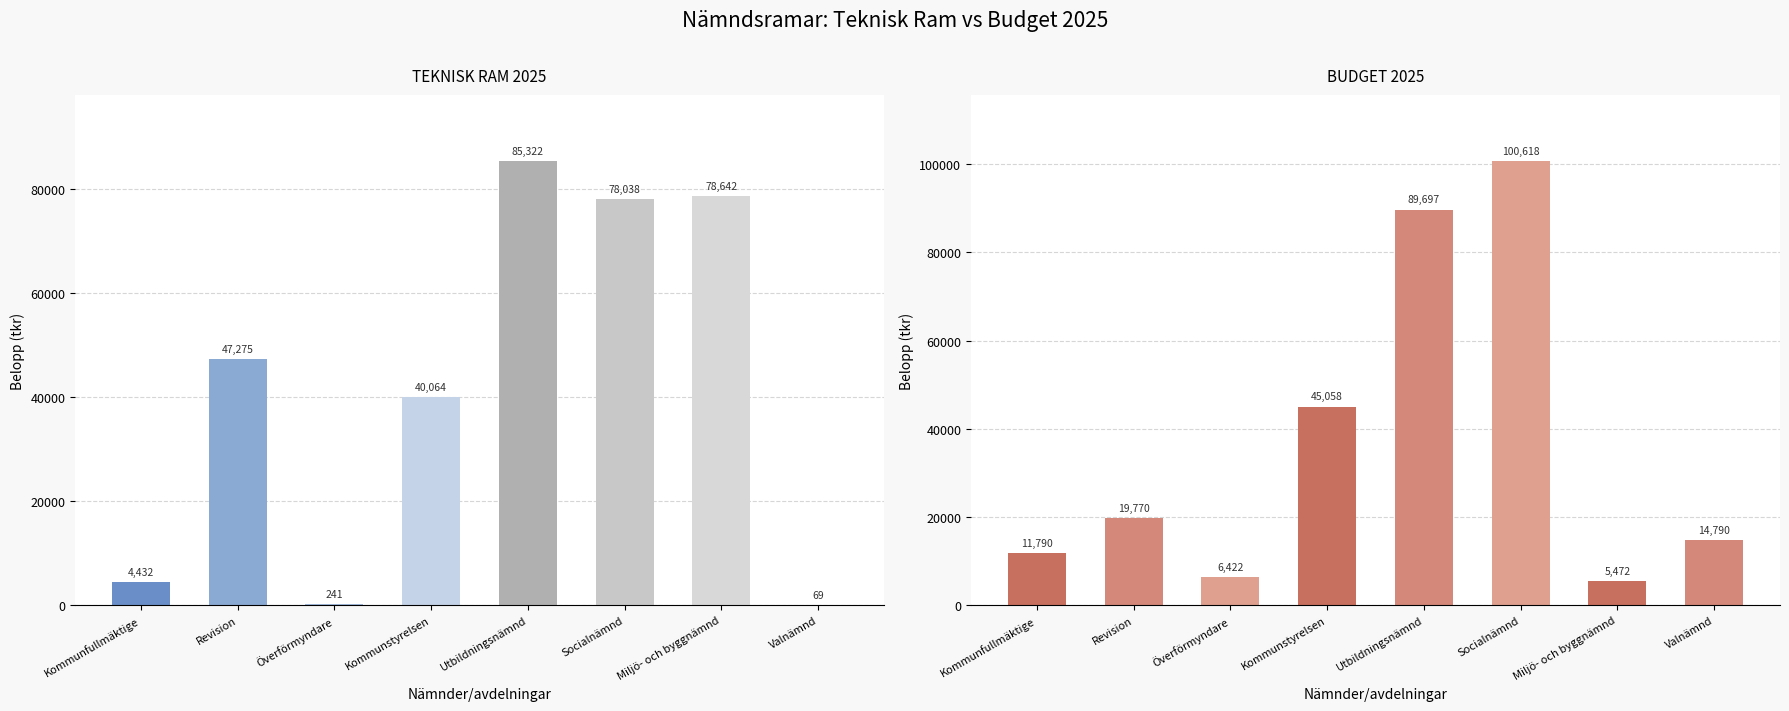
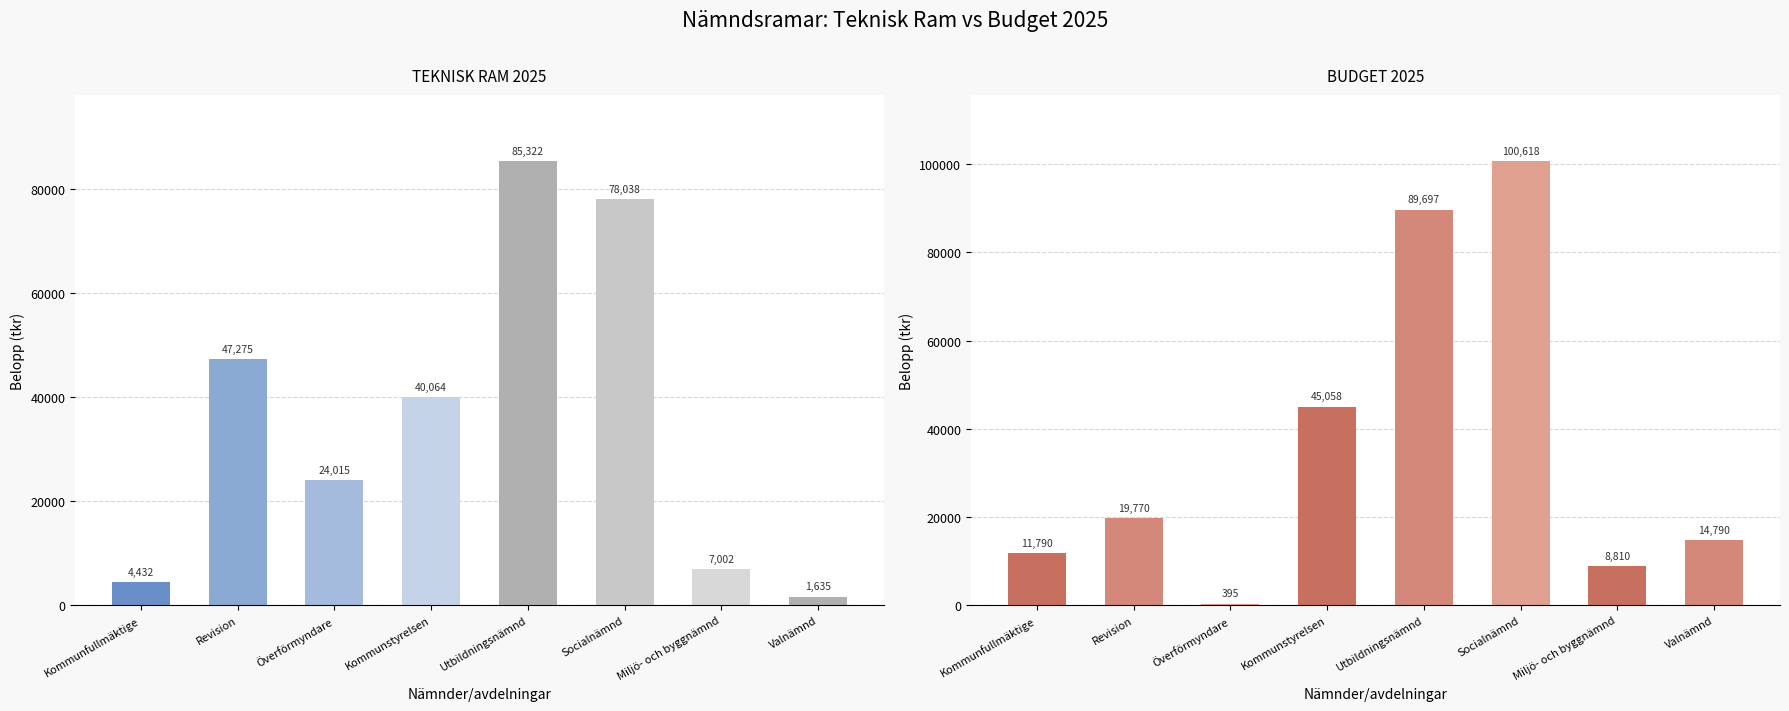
  {
    "TEKNISK RAM 2025": {
      "Kommunfullmäktige": "4,432",
      "Revision": "47,275",
-     "Överförmyndare": "241",
+     "Överförmyndare": "24,015",
      "Kommunstyrelsen": "40,064",
      "Utbildningsnämnd": "85,322",
      "Socialnämnd": "78,038",
-     "Miljö- och byggnämnd": "78,642",
-     "Valnämnd": "69"
+     "Miljö- och byggnämnd": "7,002",
+     "Valnämnd": "1,635"
    },
    "BUDGET 2025": {
      "Kommunfullmäktige": "11,790",
      "Revision": "19,770",
-     "Överförmyndare": "6,422",
+     "Överförmyndare": "395",
      "Kommunstyrelsen": "45,058",
      "Utbildningsnämnd": "89,697",
      "Socialnämnd": "100,618",
-     "Miljö- och byggnämnd": "5,472",
+     "Miljö- och byggnämnd": "8,810",
      "Valnämnd": "14,790"
    }
  }
